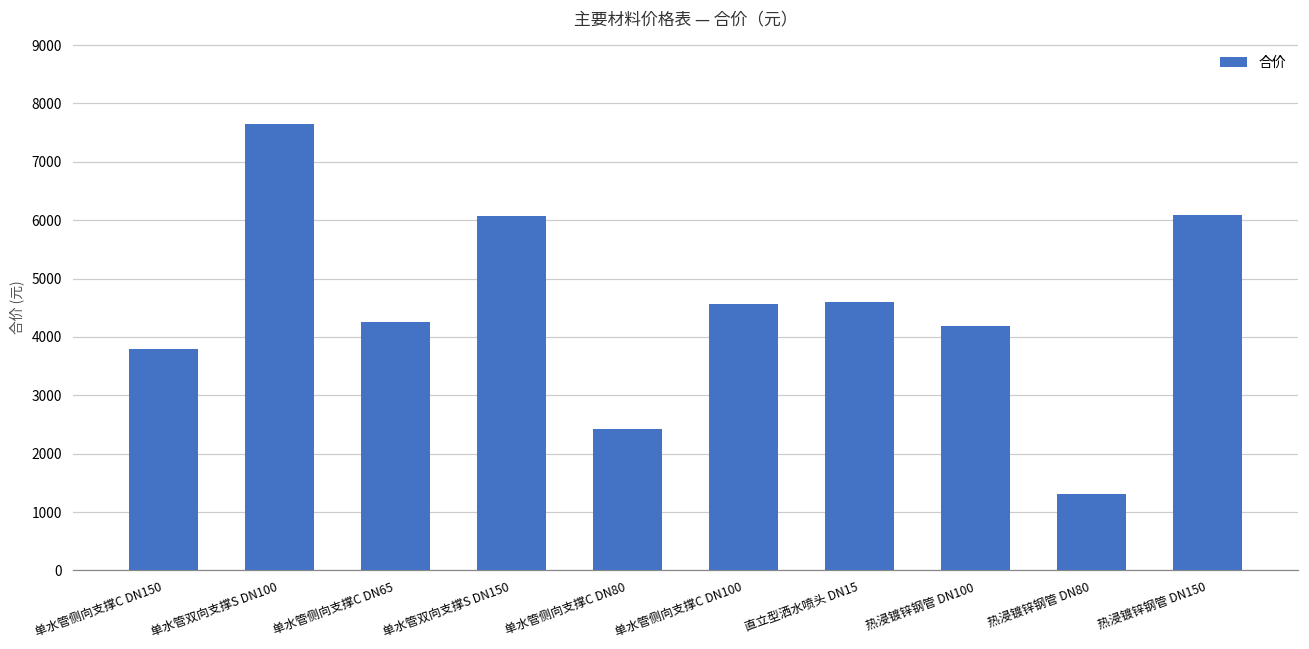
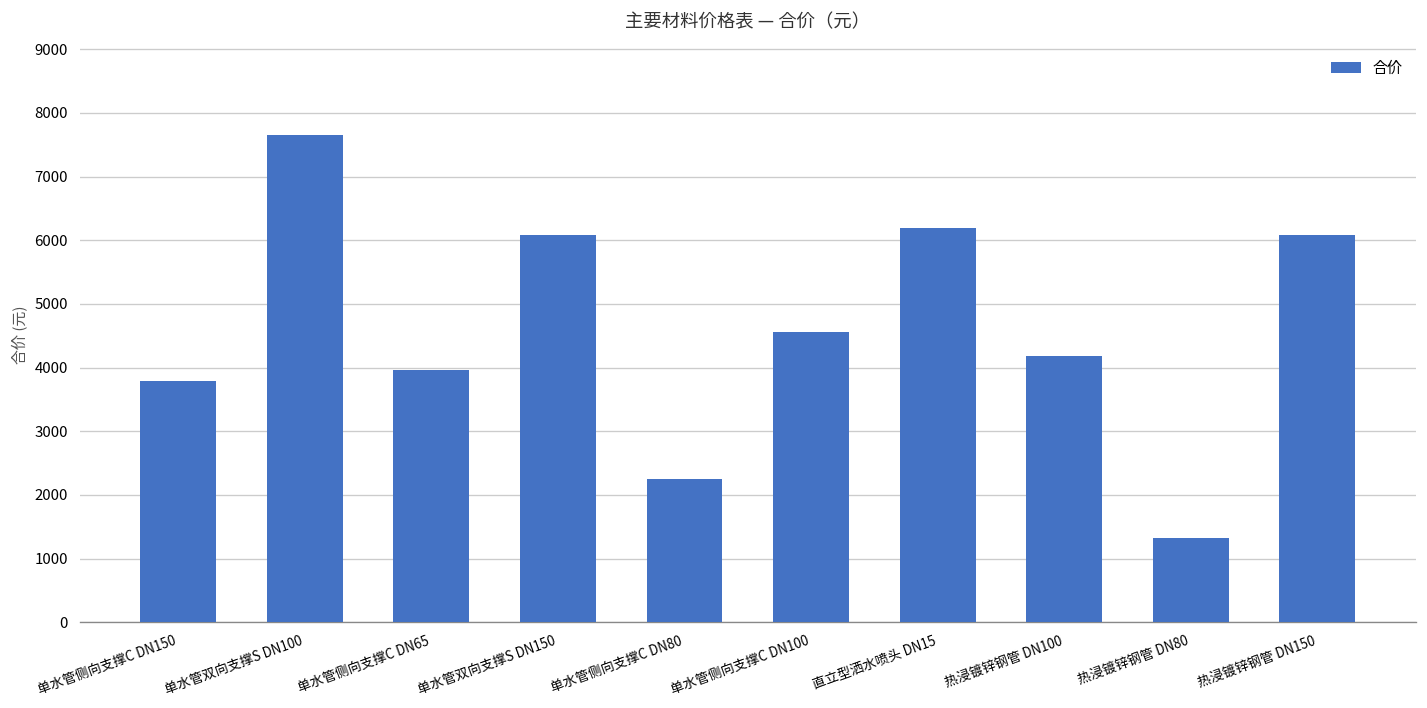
  {
    "单水管侧向支撑C DN150": 3800,
    "单水管双向支撑S DN100": 7600,
-   "单水管侧向支撑C DN65": 4300,
+   "单水管侧向支撑C DN65": 4000,
    "单水管双向支撑S DN150": 6100,
-   "单水管侧向支撑C DN80": 2400,
+   "单水管侧向支撑C DN80": 2300,
    "单水管侧向支撑C DN100": 4600,
-   "直立型洒水喷头 DN15": 4600,
+   "直立型洒水喷头 DN15": 6200,
    "热浸镀锌钢管 DN100": 4200,
    "热浸镀锌钢管 DN80": 1300,
    "热浸镀锌钢管 DN150": 6100
  }
